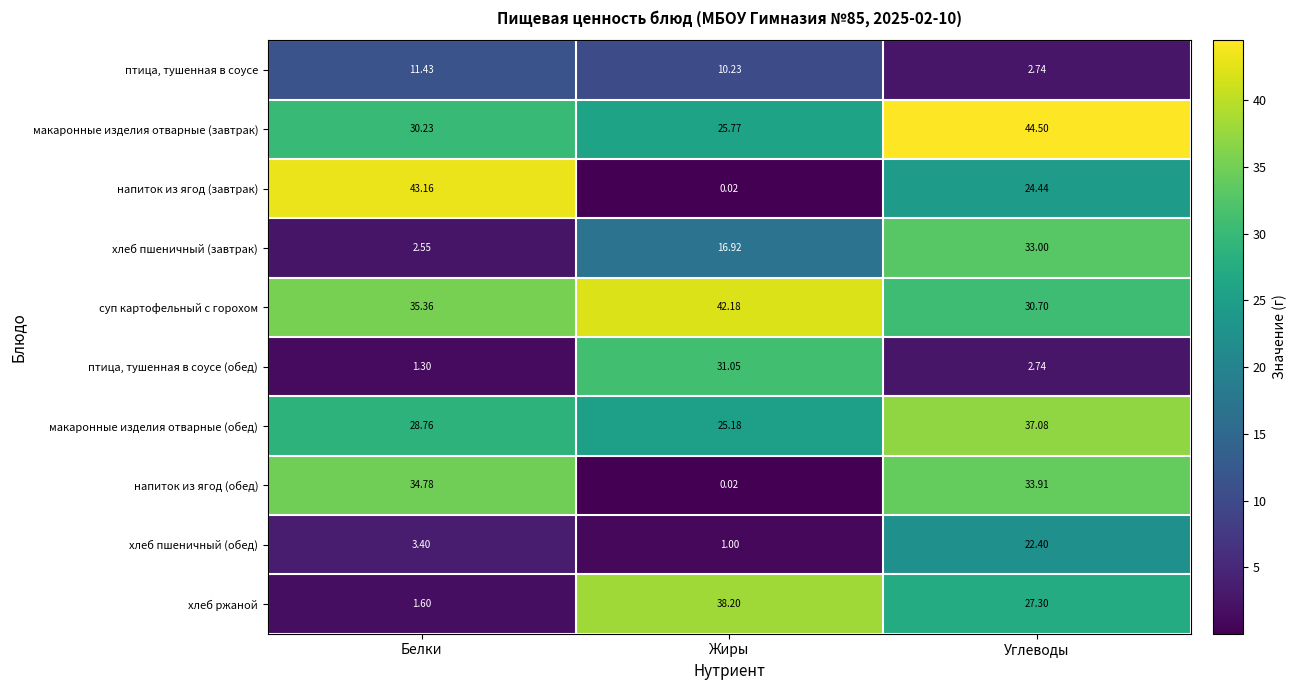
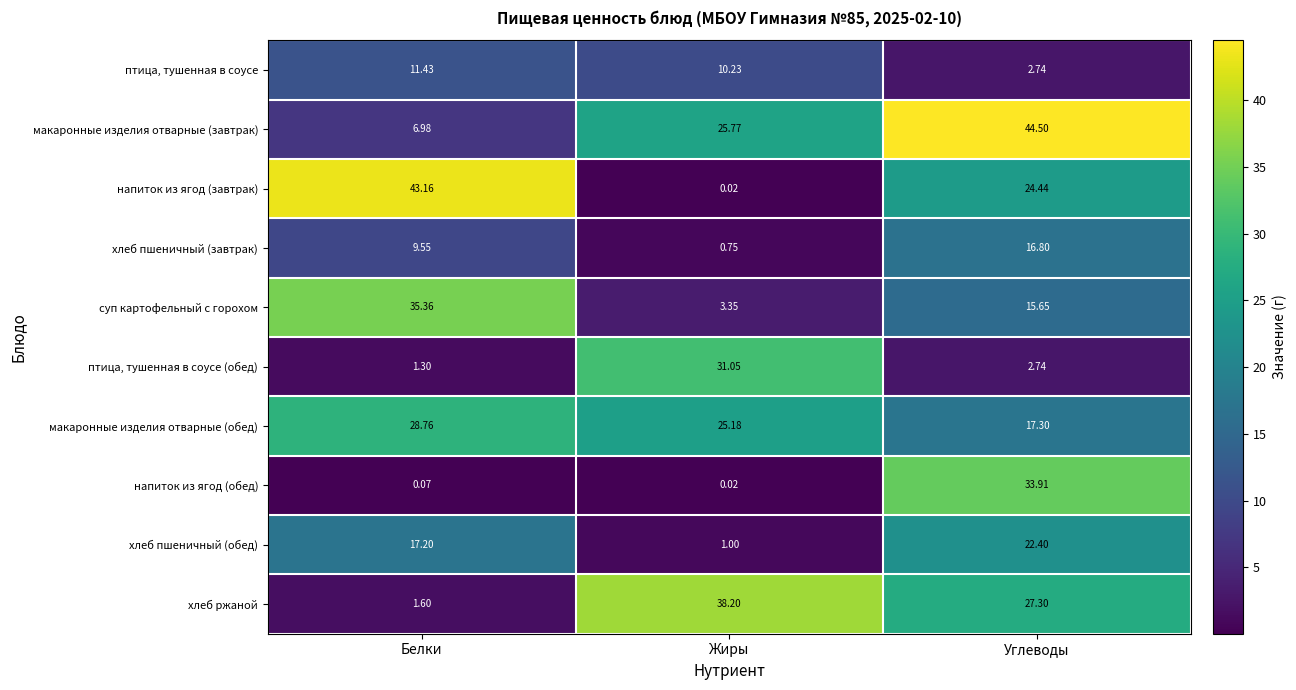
  {
    "птица, тушенная в соусе": {
      "Белки": 11.43,
      "Жиры": 10.23,
      "Углеводы": 2.74
    },
    "макаронные изделия отварные (завтрак)": {
-     "Белки": 30.23,
+     "Белки": 6.98,
      "Жиры": 25.77,
      "Углеводы": 44.50
    },
    "напиток из ягод (завтрак)": {
      "Белки": 43.16,
      "Жиры": 0.02,
      "Углеводы": 24.44
    },
    "хлеб пшеничный (завтрак)": {
-     "Белки": 2.55,
-     "Жиры": 16.92,
-     "Углеводы": 33.00
+     "Белки": 9.55,
+     "Жиры": 0.75,
+     "Углеводы": 16.80
    },
    "суп картофельный с горохом": {
      "Белки": 35.36,
-     "Жиры": 42.18,
-     "Углеводы": 30.70
+     "Жиры": 3.35,
+     "Углеводы": 15.65
    },
    "птица, тушенная в соусе (обед)": {
      "Белки": 1.30,
      "Жиры": 31.05,
      "Углеводы": 2.74
    },
    "макаронные изделия отварные (обед)": {
      "Белки": 28.76,
      "Жиры": 25.18,
-     "Углеводы": 37.08
+     "Углеводы": 17.30
    },
    "напиток из ягод (обед)": {
-     "Белки": 34.78,
+     "Белки": 0.07,
      "Жиры": 0.02,
      "Углеводы": 33.91
    },
    "хлеб пшеничный (обед)": {
-     "Белки": 3.40,
+     "Белки": 17.20,
      "Жиры": 1.00,
      "Углеводы": 22.40
    },
    "хлеб ржаной": {
      "Белки": 1.60,
      "Жиры": 38.20,
      "Углеводы": 27.30
    }
  }
